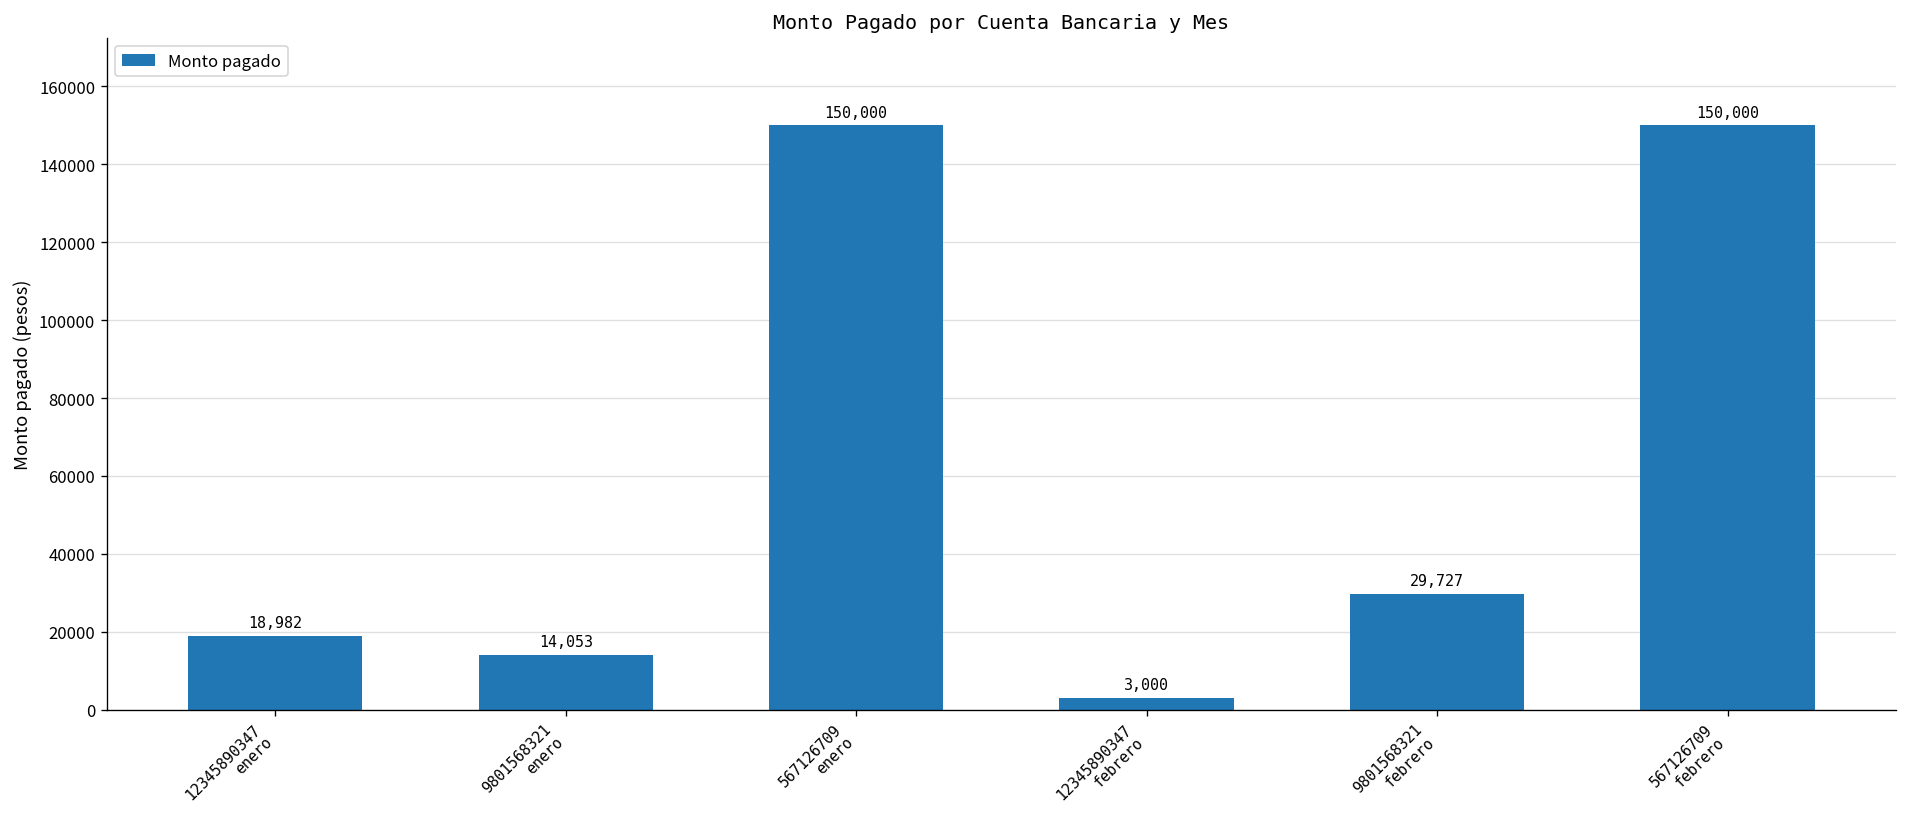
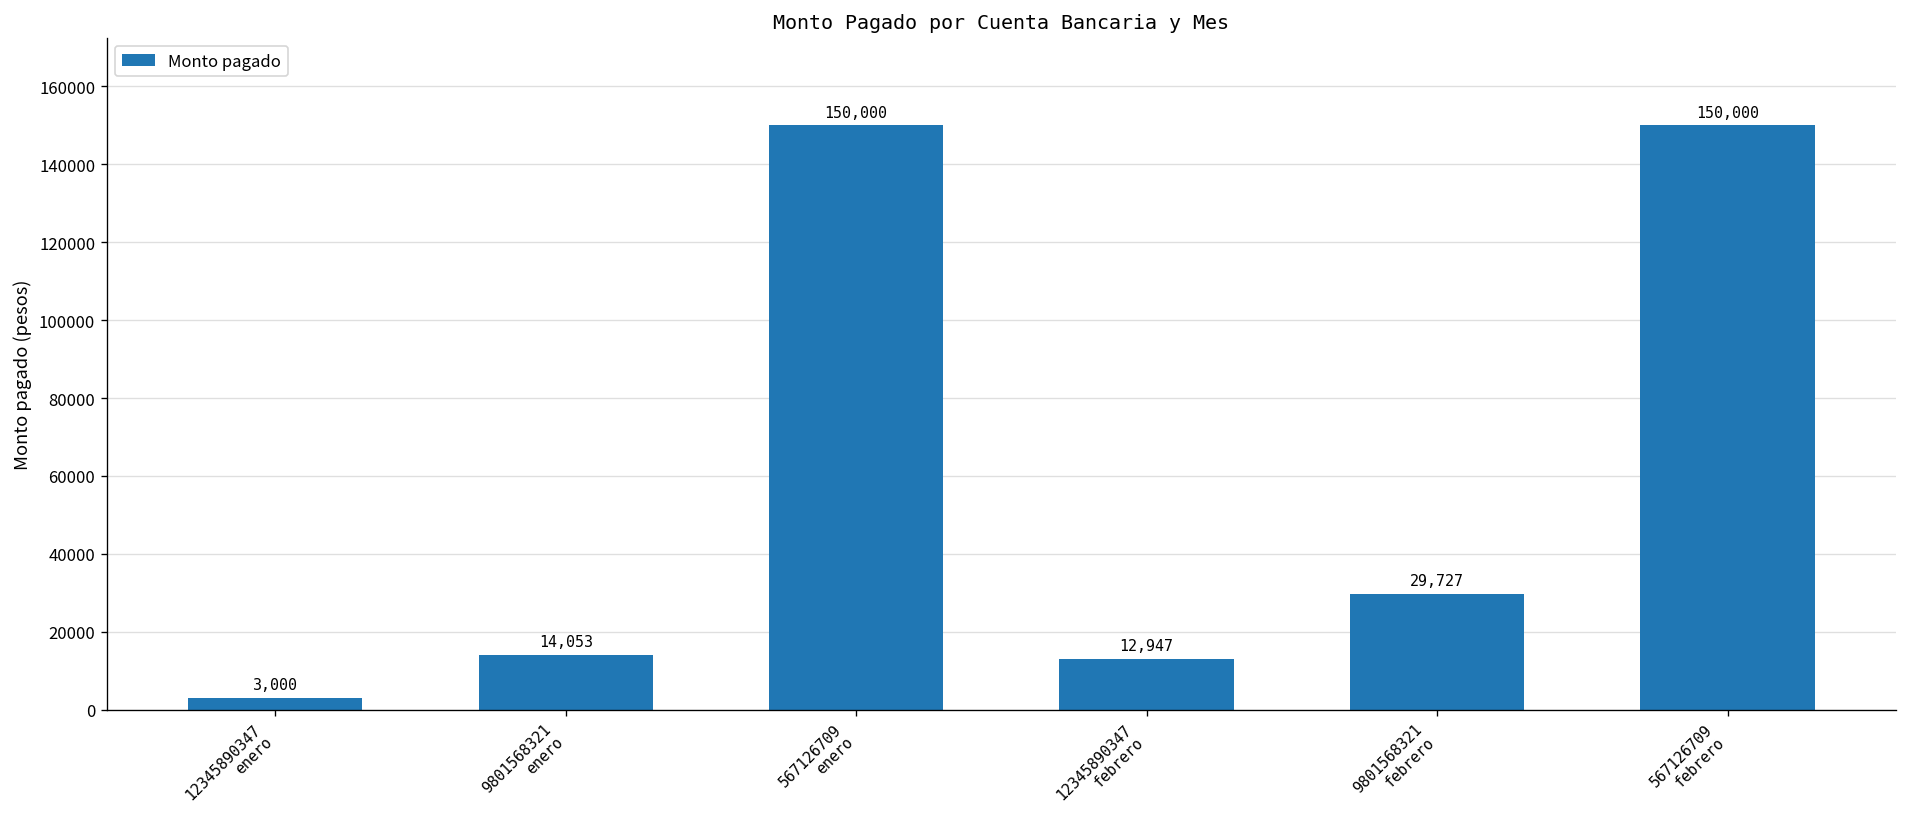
  {
-   "12345890347 enero": "18,982",
+   "12345890347 enero": "3,000",
    "9801568321 enero": "14,053",
    "567126709 enero": "150,000",
-   "12345890347 febrero": "3,000",
+   "12345890347 febrero": "12,947",
    "9801568321 febrero": "29,727",
    "567126709 febrero": "150,000"
  }
